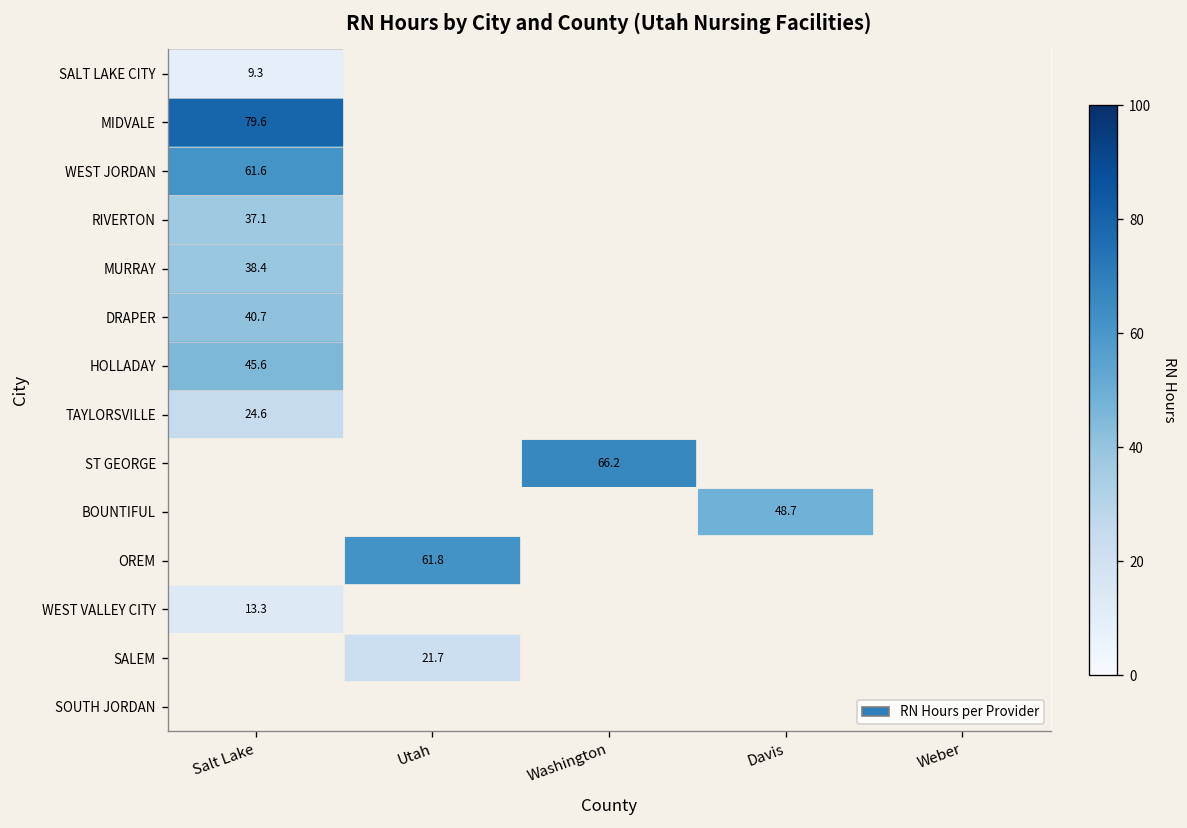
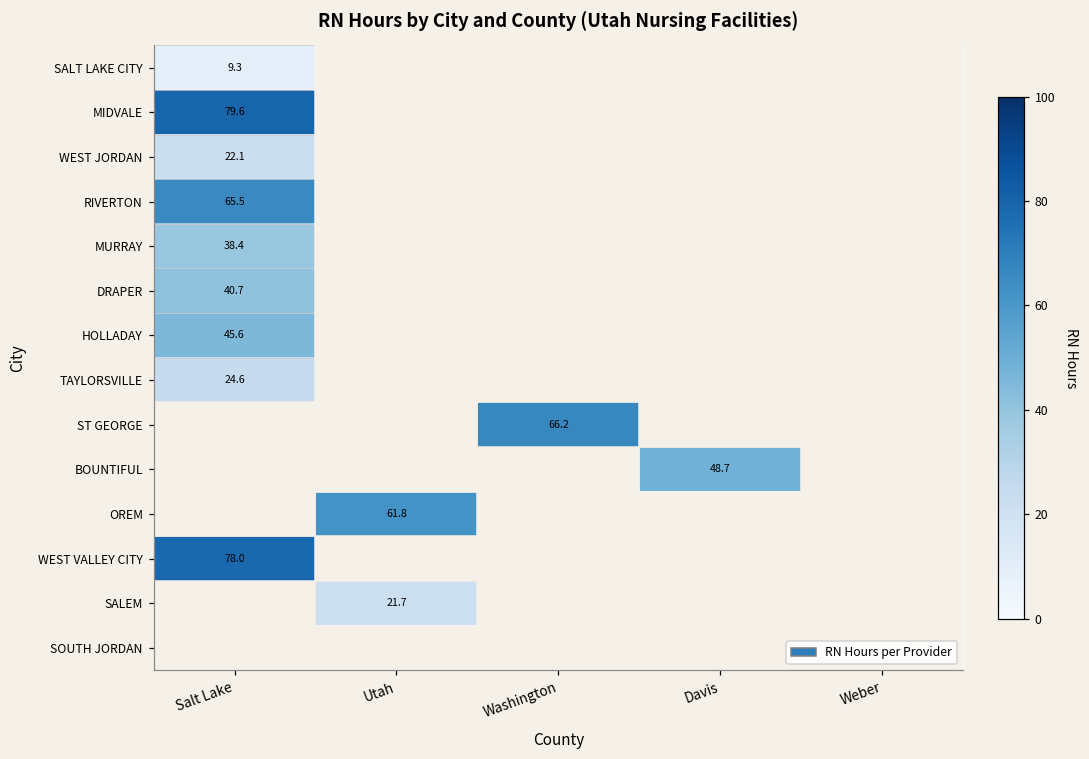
  {
    "SALT LAKE CITY": {
      "Salt Lake": 9.3
    },
    "MIDVALE": {
      "Salt Lake": 79.6
    },
    "WEST JORDAN": {
-     "Salt Lake": 61.6
+     "Salt Lake": 22.1
    },
    "RIVERTON": {
-     "Salt Lake": 37.1
+     "Salt Lake": 65.5
    },
    "MURRAY": {
      "Salt Lake": 38.4
    },
    "DRAPER": {
      "Salt Lake": 40.7
    },
    "HOLLADAY": {
      "Salt Lake": 45.6
    },
    "TAYLORSVILLE": {
      "Salt Lake": 24.6
    },
    "ST GEORGE": {
      "Washington": 66.2
    },
    "BOUNTIFUL": {
      "Davis": 48.7
    },
    "OREM": {
      "Utah": 61.8
    },
    "WEST VALLEY CITY": {
-     "Salt Lake": 13.3
+     "Salt Lake": 78.0
    },
    "SALEM": {
      "Utah": 21.7
    }
  }
